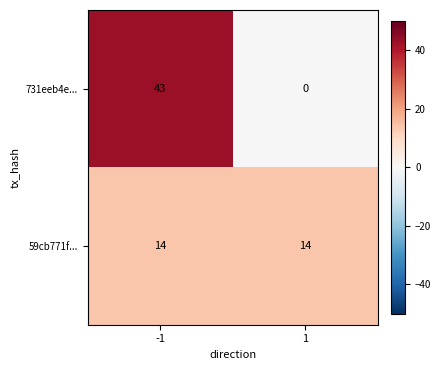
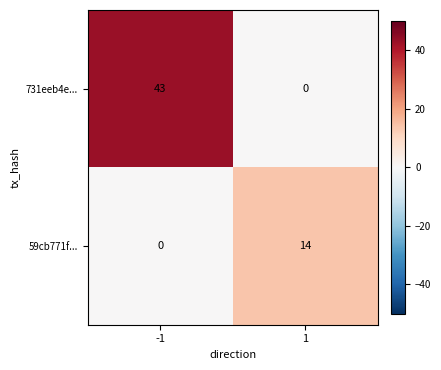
  {
    "731eeb4e...": {
      "-1": 43,
      "1": 0
    },
    "59cb771f...": {
-     "-1": 14,
+     "-1": 0,
      "1": 14
    }
  }
